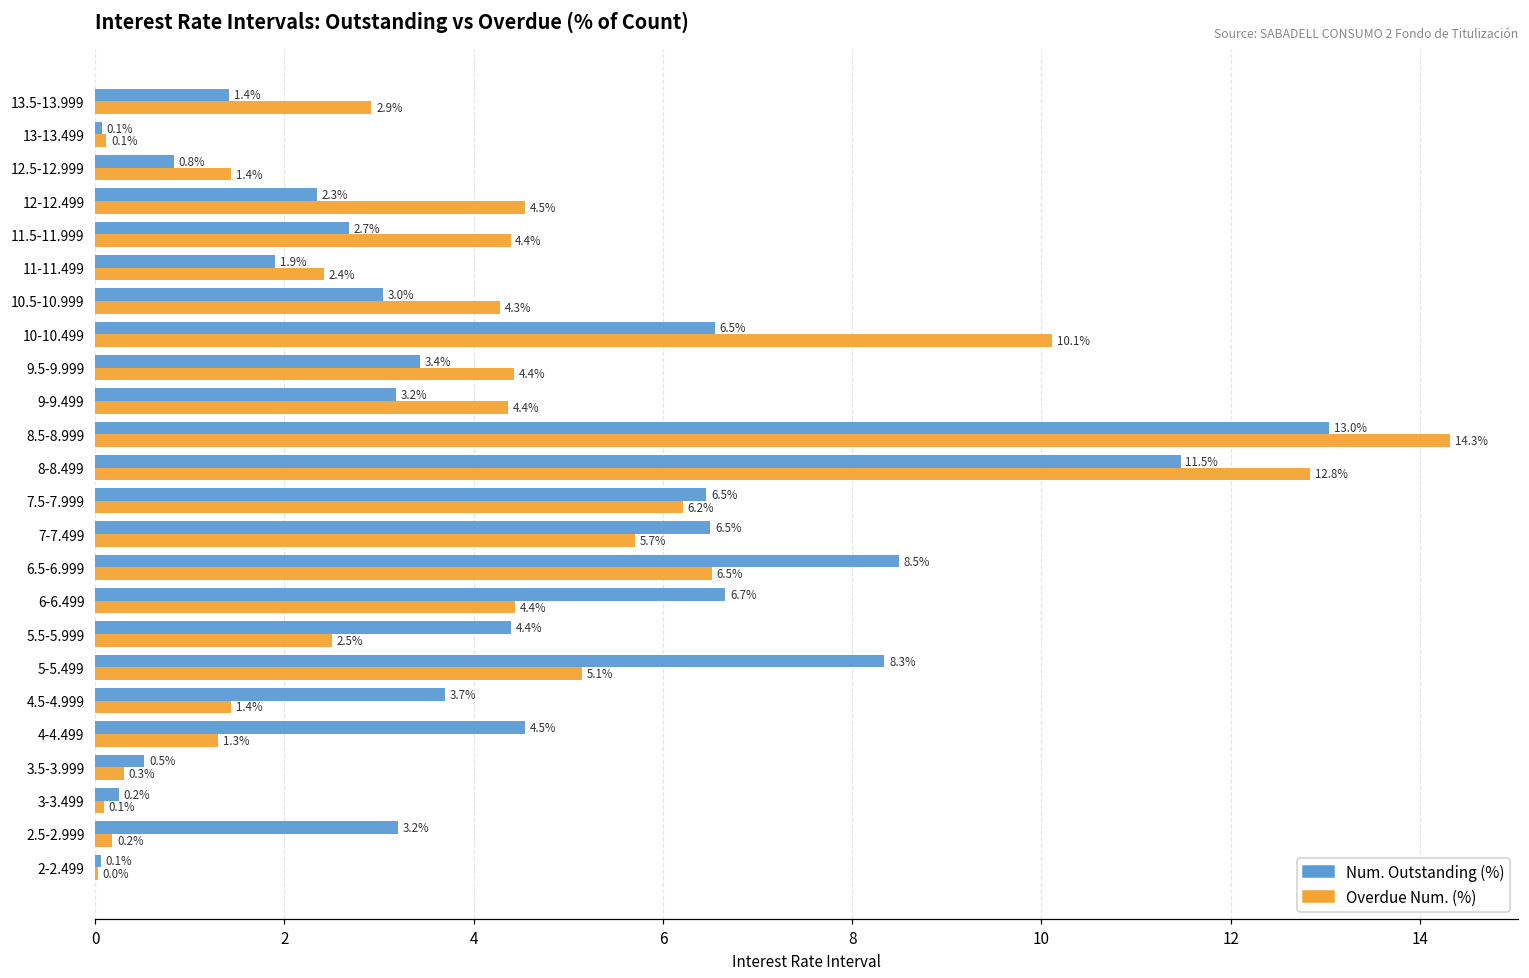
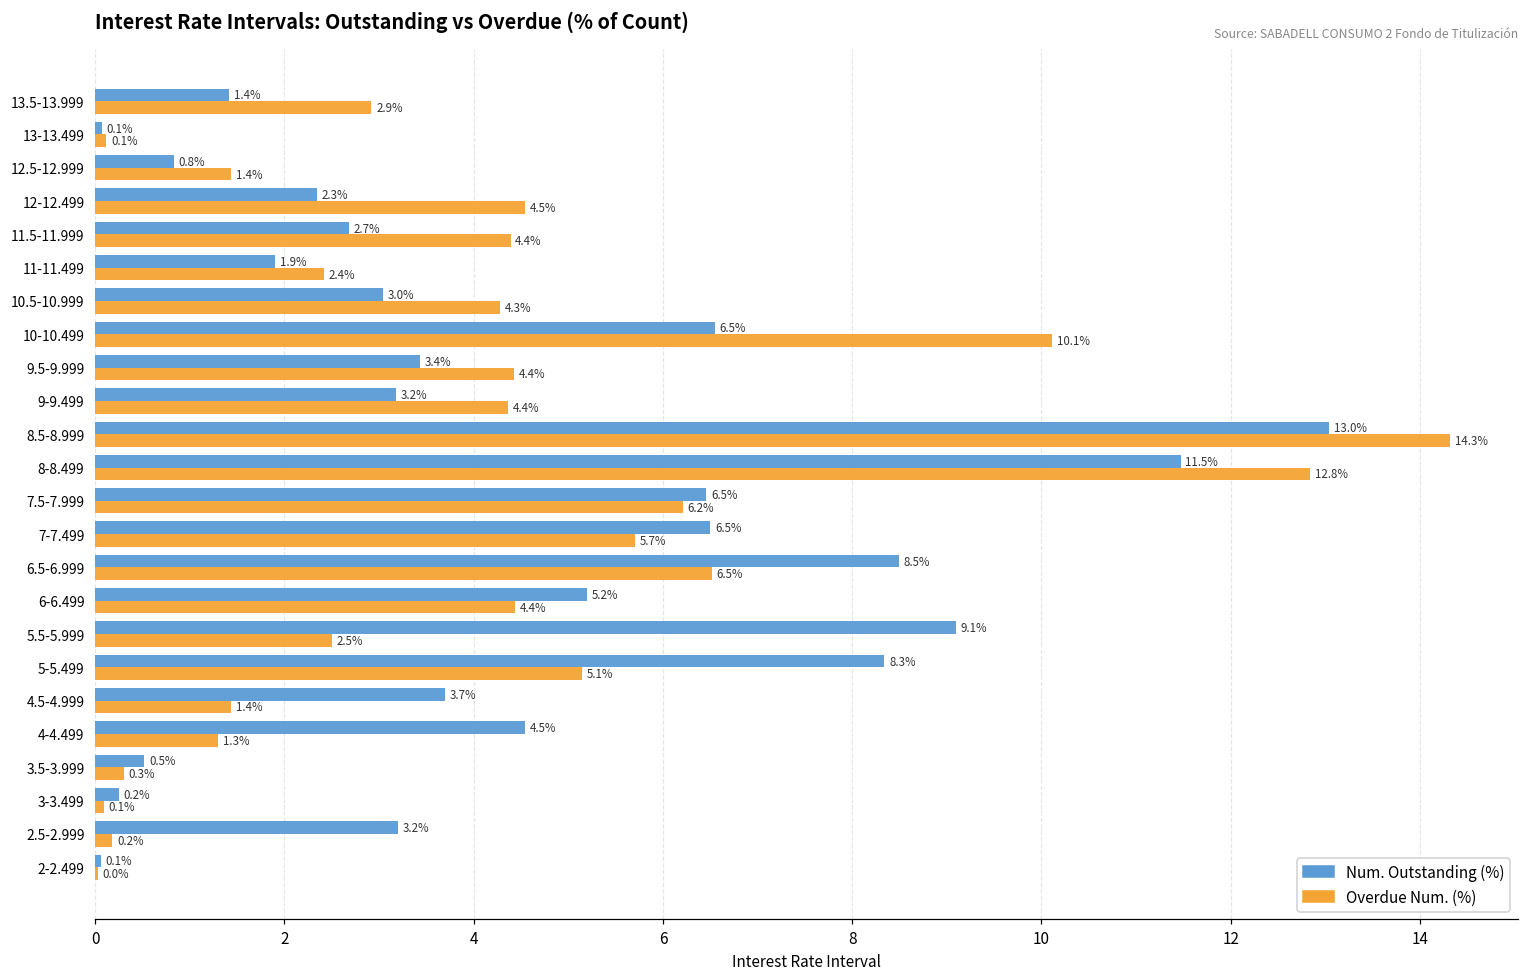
  {
    "Num. Outstanding (%)": {
      "13.5-13.999": "1.4%",
      "13-13.499": "0.1%",
      "12.5-12.999": "0.8%",
      "12-12.499": "2.3%",
      "11.5-11.999": "2.7%",
      "11-11.499": "1.9%",
      "10.5-10.999": "3.0%",
      "10-10.499": "6.5%",
      "9.5-9.999": "3.4%",
      "9-9.499": "3.2%",
      "8.5-8.999": "13.0%",
      "8-8.499": "11.5%",
      "7.5-7.999": "6.5%",
      "7-7.499": "6.5%",
      "6.5-6.999": "8.5%",
-     "6-6.499": "6.7%",
-     "5.5-5.999": "4.4%",
+     "6-6.499": "5.2%",
+     "5.5-5.999": "9.1%",
      "5-5.499": "8.3%",
      "4.5-4.999": "3.7%",
      "4-4.499": "4.5%",
      "3.5-3.999": "0.5%",
      "3-3.499": "0.2%",
      "2.5-2.999": "3.2%",
      "2-2.499": "0.1%"
    },
    "Overdue Num. (%)": {
      "13.5-13.999": "2.9%",
      "13-13.499": "0.1%",
      "12.5-12.999": "1.4%",
      "12-12.499": "4.5%",
      "11.5-11.999": "4.4%",
      "11-11.499": "2.4%",
      "10.5-10.999": "4.3%",
      "10-10.499": "10.1%",
      "9.5-9.999": "4.4%",
      "9-9.499": "4.4%",
      "8.5-8.999": "14.3%",
      "8-8.499": "12.8%",
      "7.5-7.999": "6.2%",
      "7-7.499": "5.7%",
      "6.5-6.999": "6.5%",
      "6-6.499": "4.4%",
      "5.5-5.999": "2.5%",
      "5-5.499": "5.1%",
      "4.5-4.999": "1.4%",
      "4-4.499": "1.3%",
      "3.5-3.999": "0.3%",
      "3-3.499": "0.1%",
      "2.5-2.999": "0.2%",
      "2-2.499": "0.0%"
    }
  }
